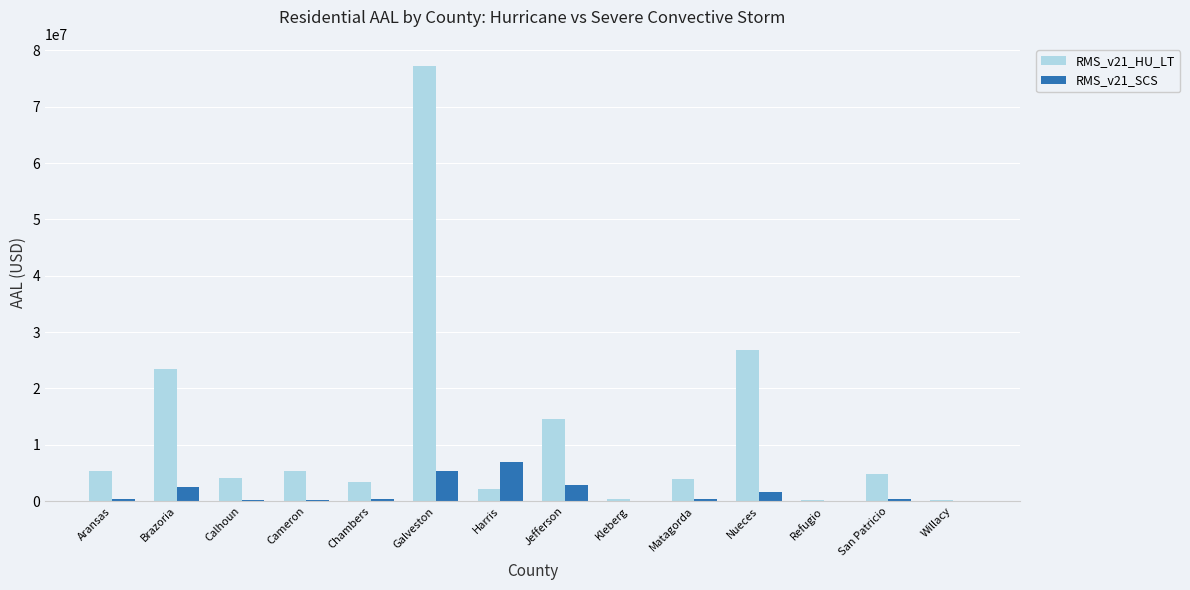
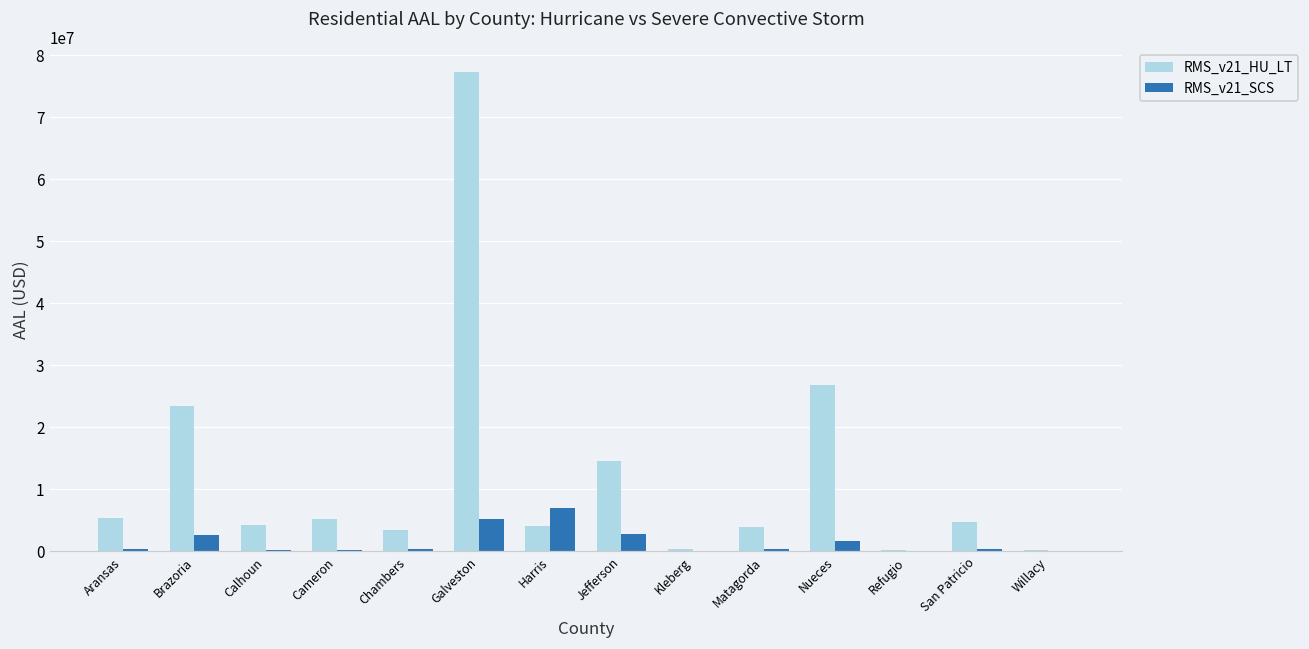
  {
    "RMS_v21_HU_LT": {
      "Aransas": 5000000,
      "Brazoria": 23000000,
      "Calhoun": 4000000,
      "Cameron": 5000000,
      "Chambers": 3000000,
      "Galveston": 77000000,
-     "Harris": 2000000,
+     "Harris": 4000000,
      "Jefferson": 15000000,
      "Matagorda": 4000000,
      "Nueces": 27000000,
      "San Patricio": 5000000
    },
    "RMS_v21_SCS": {
      "Brazoria": 3000000,
      "Galveston": 5000000,
      "Harris": 7000000,
      "Jefferson": 3000000,
      "Nueces": 2000000
    }
  }
